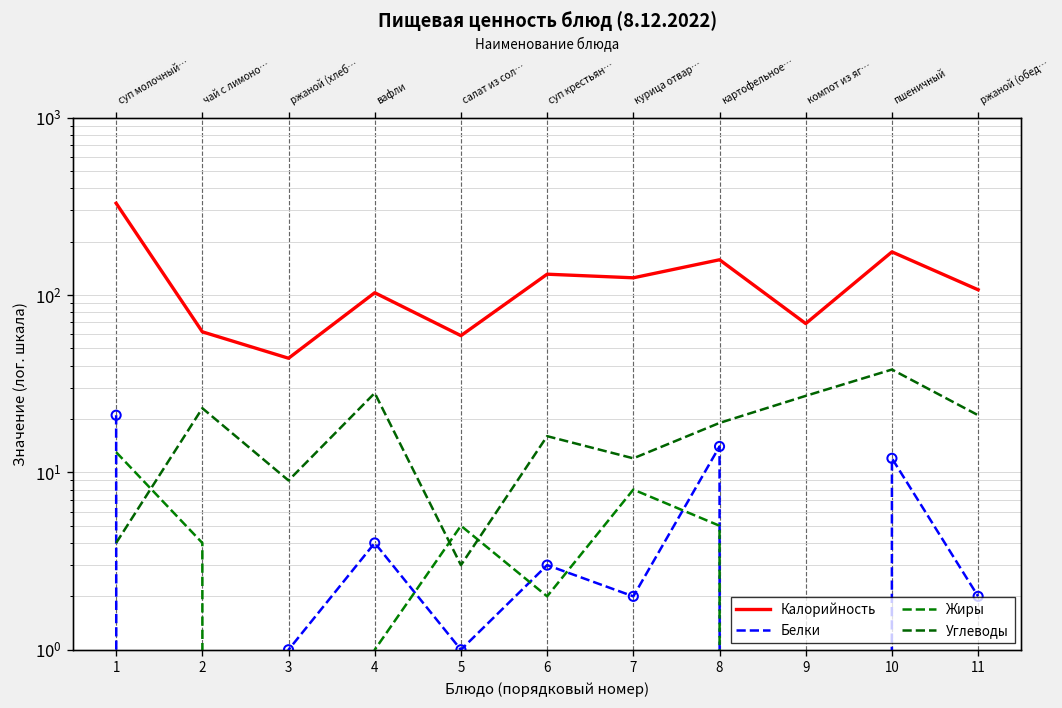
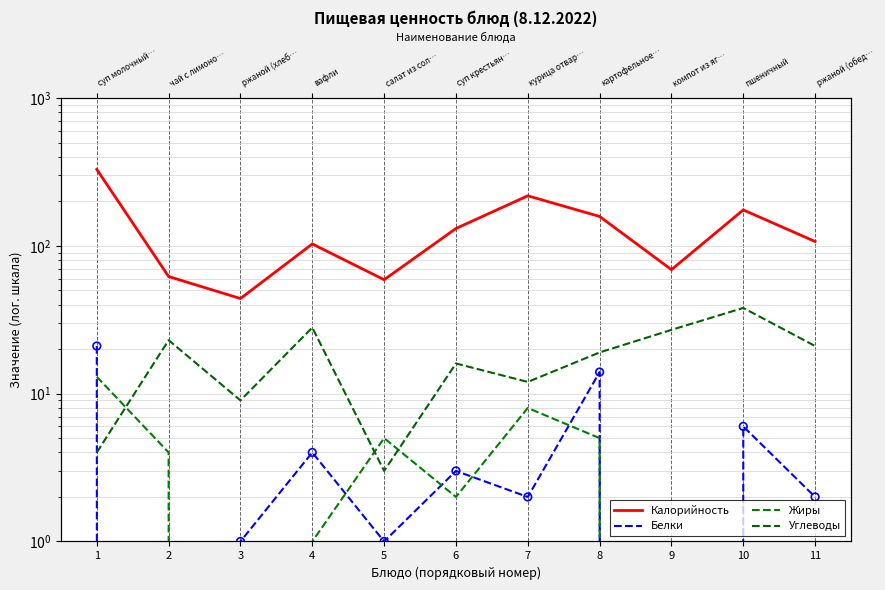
  {
    "Калорийность": {
      "1": 330,
      "2": 62,
      "3": 44,
      "4": 100,
      "5": 59,
      "6": 130,
-     "7": 130,
+     "7": 220,
      "8": 160,
      "9": 70,
      "10": 180,
      "11": 110
    },
    "Белки": {
      "1": 21,
      "3": 1,
      "4": 4,
      "5": 1,
      "6": 3,
      "7": 2,
      "8": 14,
-     "10": 12,
+     "10": 6,
      "11": 2
    }
  }
